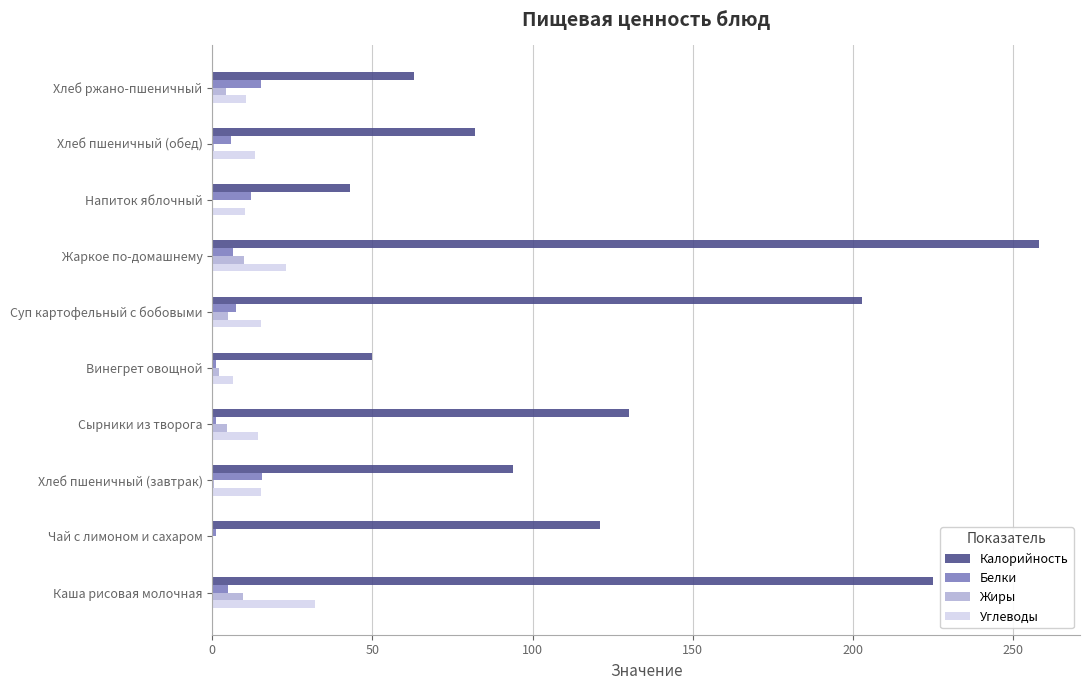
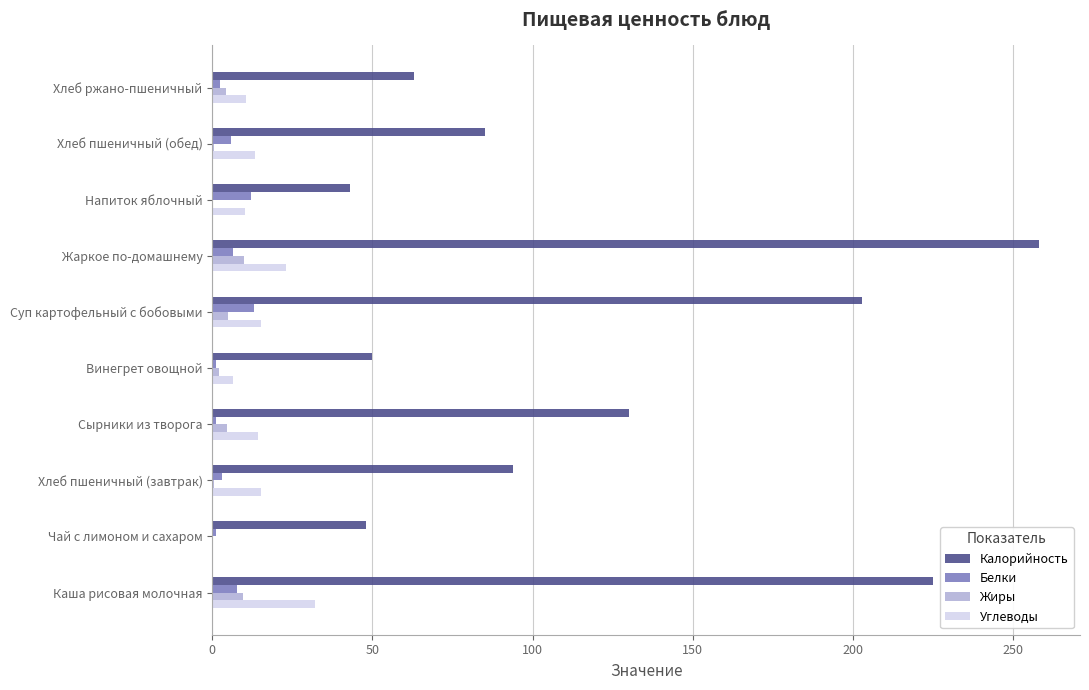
  {
    "Калорийность": {
      "Хлеб ржано-пшеничный": 63,
-     "Хлеб пшеничный (обед)": 82,
+     "Хлеб пшеничный (обед)": 85,
      "Напиток яблочный": 43,
      "Жаркое по-домашнему": 258,
      "Суп картофельный с бобовыми": 203,
      "Винегрет овощной": 50,
      "Сырники из творога": 130,
      "Хлеб пшеничный (завтрак)": 94,
-     "Чай с лимоном и сахаром": 121,
+     "Чай с лимоном и сахаром": 48,
      "Каша рисовая молочная": 225
    },
    "Белки": {
-     "Хлеб ржано-пшеничный": 15,
+     "Хлеб ржано-пшеничный": 2,
      "Хлеб пшеничный (обед)": 6,
      "Напиток яблочный": 12,
      "Жаркое по-домашнему": 7,
-     "Суп картофельный с бобовыми": 8,
+     "Суп картофельный с бобовыми": 13,
      "Винегрет овощной": 1,
      "Сырники из творога": 1,
-     "Хлеб пшеничный (завтрак)": 16,
+     "Хлеб пшеничный (завтрак)": 3,
      "Чай с лимоном и сахаром": 1,
-     "Каша рисовая молочная": 5
+     "Каша рисовая молочная": 8
    }
  }
